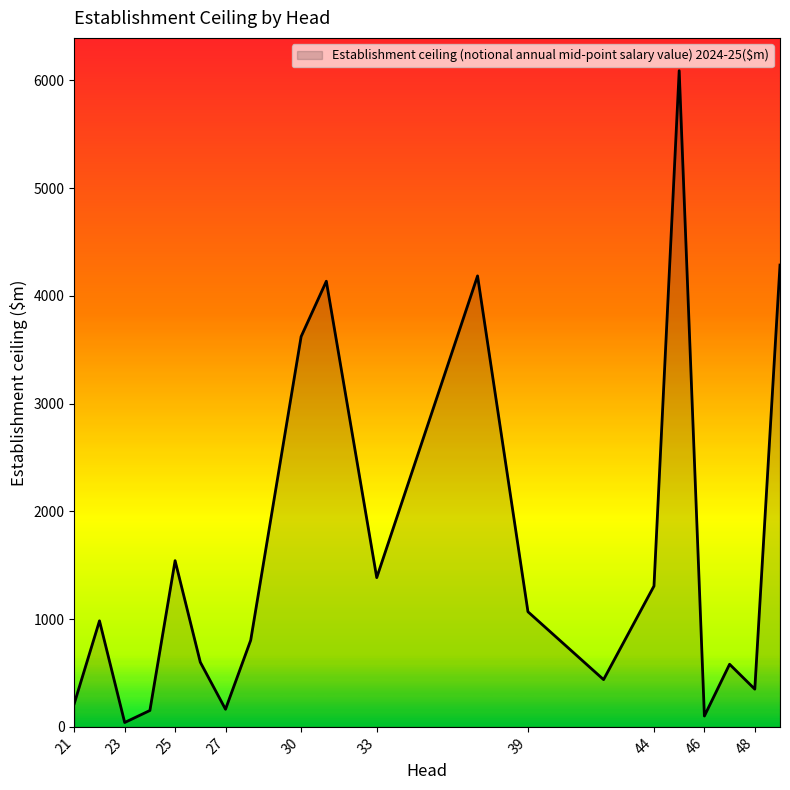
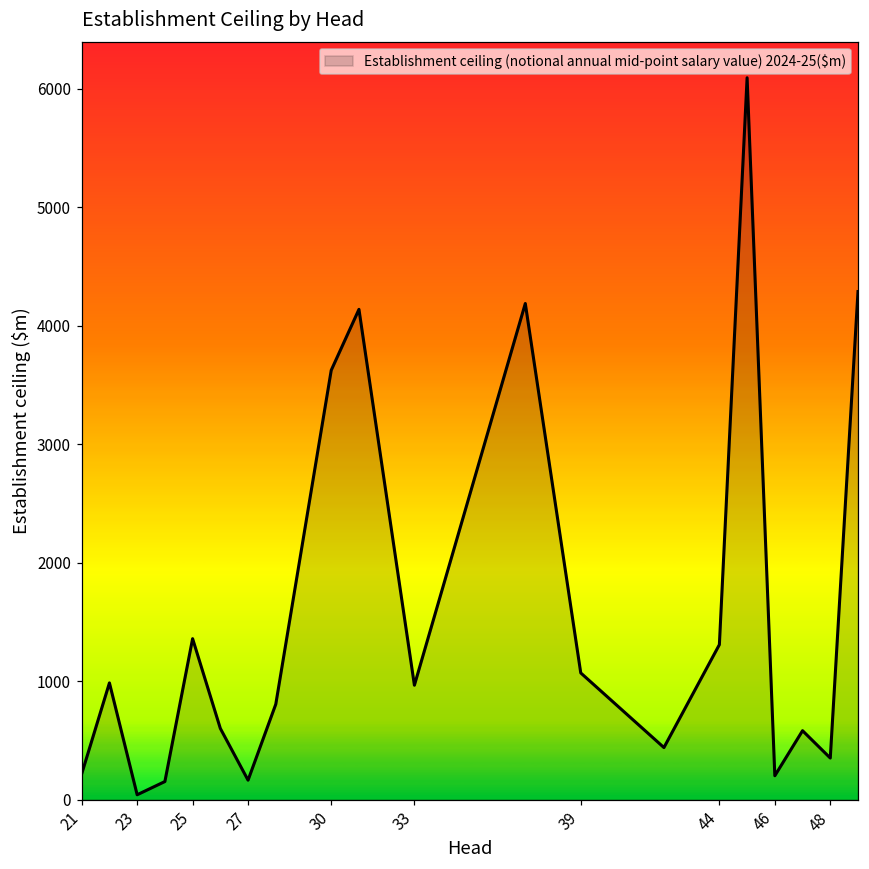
  {
    "21": 220,
    "23": 40,
-   "25": 1540,
+   "25": 1360,
    "27": 160,
    "30": 3620,
-   "33": 1390,
+   "33": 960,
    "39": 1070,
    "44": 1310,
-   "46": 100,
+   "46": 200,
    "48": 350
  }
